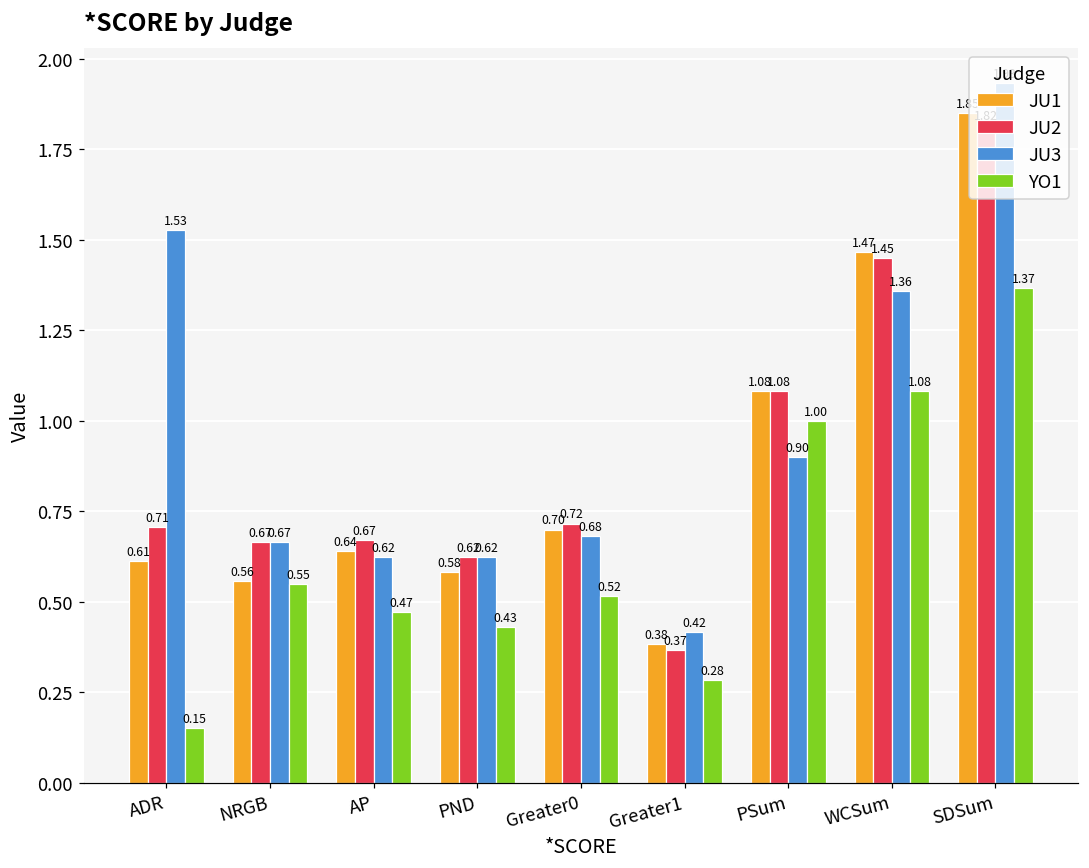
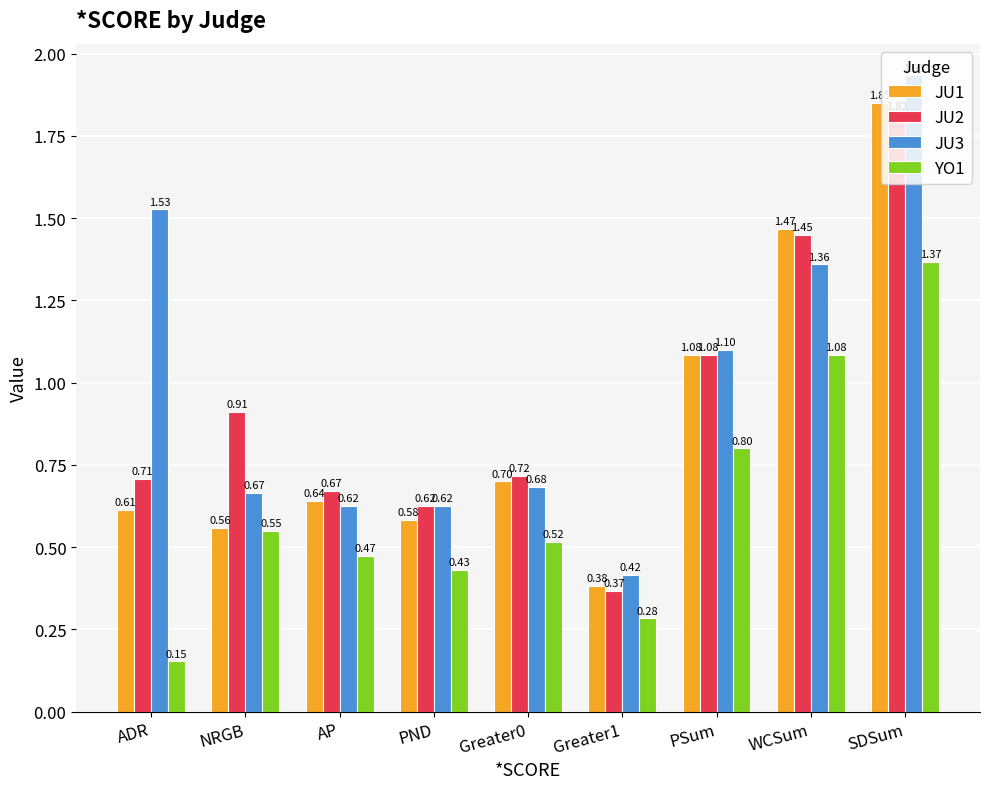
  {
    "JU1": {
      "ADR": 0.61,
      "NRGB": 0.56,
      "AP": 0.64,
      "PND": 0.58,
      "Greater0": 0.70,
      "Greater1": 0.38,
      "WCSum": 1.47
    },
    "JU2": {
      "ADR": 0.71,
-     "NRGB": 0.67,
+     "NRGB": 0.91,
      "AP": 0.67,
      "Greater0": 0.72,
      "Greater1": 0.37,
      "WCSum": 1.45
    },
    "JU3": {
      "ADR": 1.53,
      "NRGB": 0.67,
      "AP": 0.62,
      "Greater0": 0.68,
      "Greater1": 0.42,
-     "PSum": 0.90,
+     "PSum": 1.10,
      "WCSum": 1.36
    },
    "YO1": {
      "ADR": 0.15,
      "NRGB": 0.55,
      "AP": 0.47,
      "PND": 0.43,
      "Greater0": 0.52,
      "Greater1": 0.28,
-     "PSum": 1.00,
+     "PSum": 0.80,
      "WCSum": 1.08,
      "SDSum": 1.37
    }
  }
